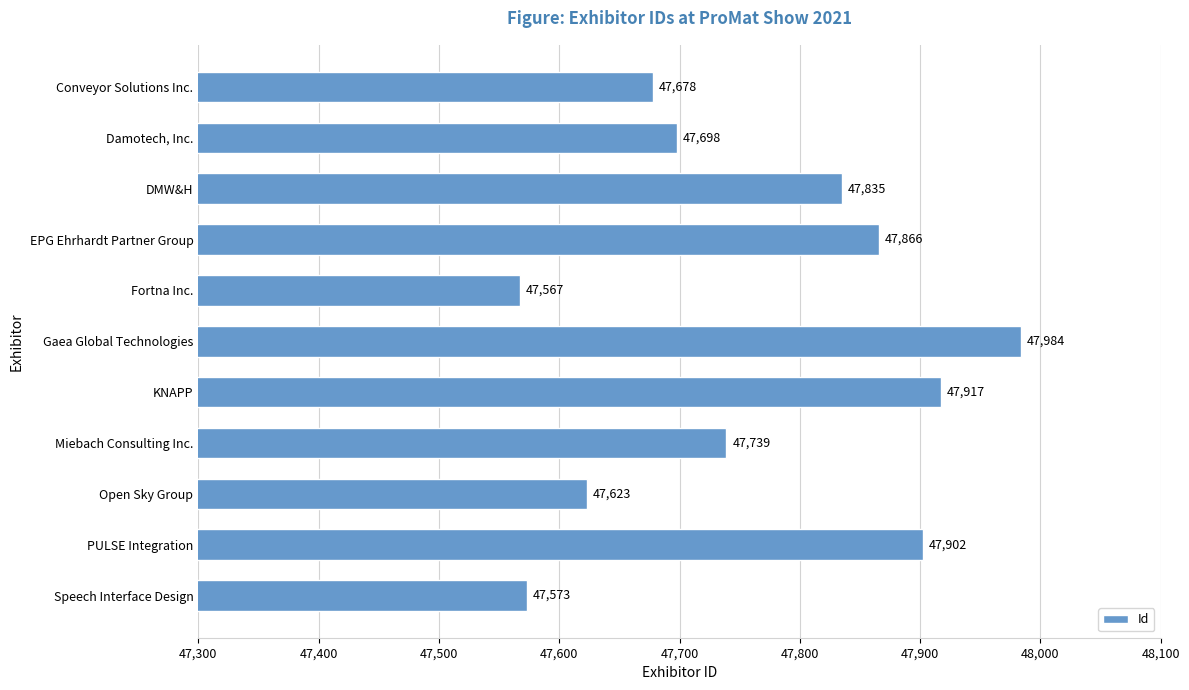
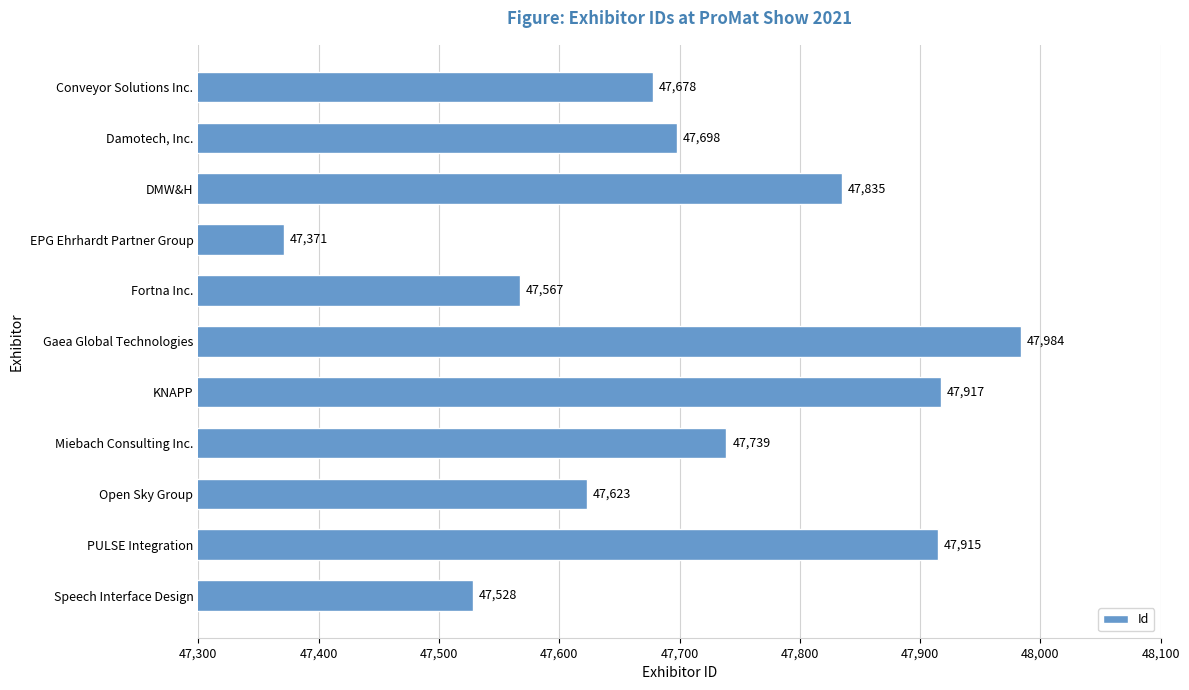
  {
    "Conveyor Solutions Inc.": "47,678",
    "Damotech, Inc.": "47,698",
    "DMW&H": "47,835",
-   "EPG Ehrhardt Partner Group": "47,866",
+   "EPG Ehrhardt Partner Group": "47,371",
    "Fortna Inc.": "47,567",
    "Gaea Global Technologies": "47,984",
    "KNAPP": "47,917",
    "Miebach Consulting Inc.": "47,739",
    "Open Sky Group": "47,623",
-   "PULSE Integration": "47,902",
-   "Speech Interface Design": "47,573"
+   "PULSE Integration": "47,915",
+   "Speech Interface Design": "47,528"
  }
